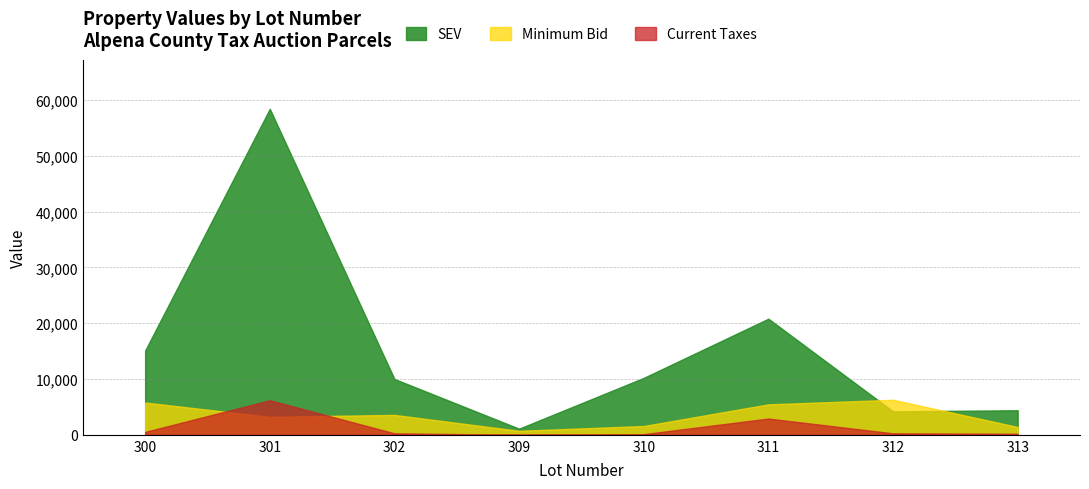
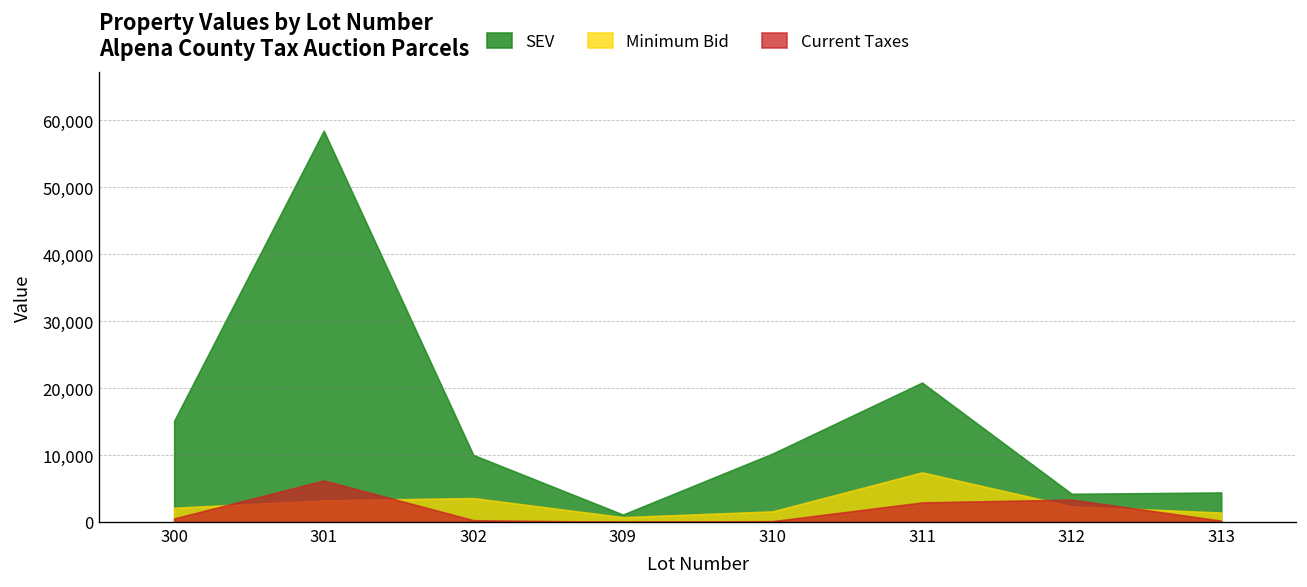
  {
    "SEV": {
      "300": "15,000",
      "301": "58,000",
      "302": "10,000",
      "310": "10,000",
      "311": "21,000",
      "312": "4,000",
      "313": "4,000"
    },
    "Minimum Bid": {
-     "300": "6,000",
+     "300": "2,000",
      "301": "3,000",
      "302": "4,000",
      "310": "2,000",
-     "311": "5,000",
-     "312": "6,000",
+     "311": "7,000",
+     "312": "2,000",
      "313": "1,000"
    },
    "Current Taxes": {
      "300": "1,000",
      "301": "6,000",
      "311": "3,000",
-     "312": "0"
+     "312": "3,000"
    }
  }
